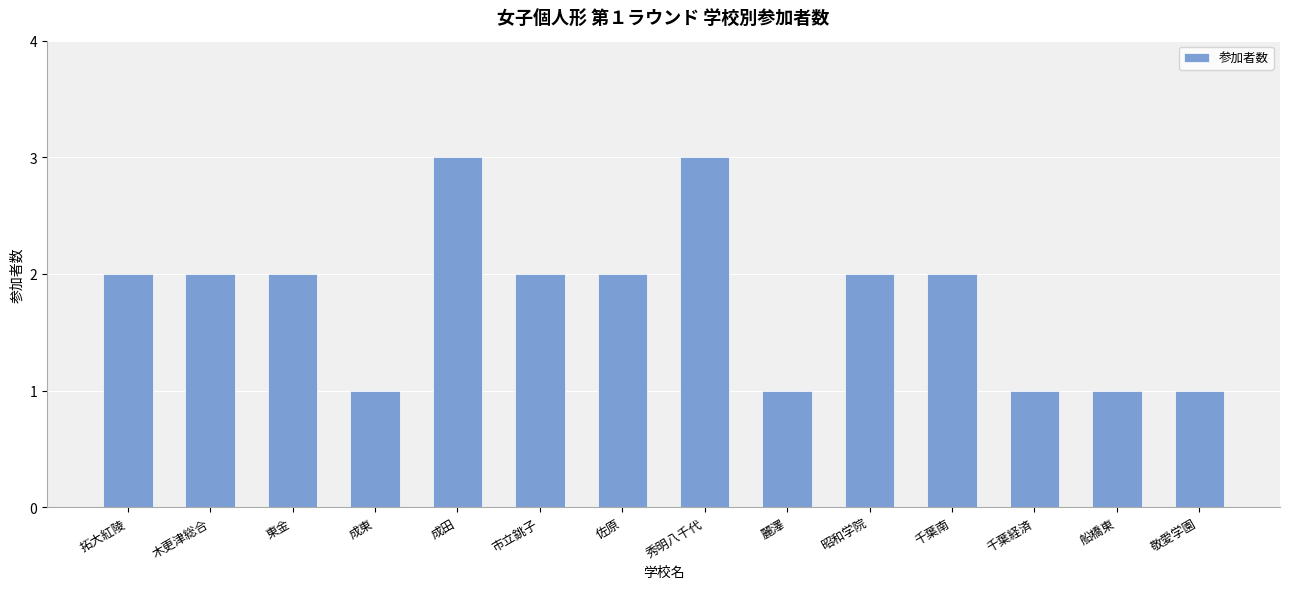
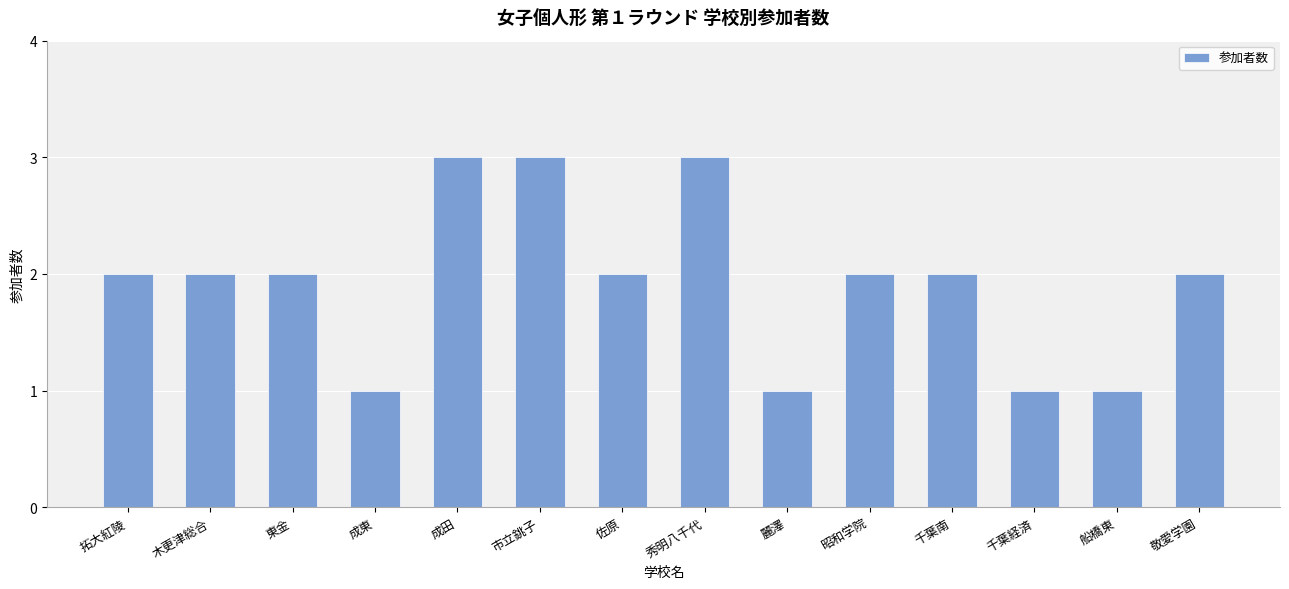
  {
    "拓大紅陵": 2,
    "木更津総合": 2,
    "東金": 2,
    "成東": 1,
    "成田": 3,
-   "市立銚子": 2,
+   "市立銚子": 3,
    "佐原": 2,
    "秀明八千代": 3,
    "麗澤": 1,
    "昭和学院": 2,
    "千葉南": 2,
    "千葉経済": 1,
    "船橋東": 1,
-   "敬愛学園": 1
+   "敬愛学園": 2
  }
